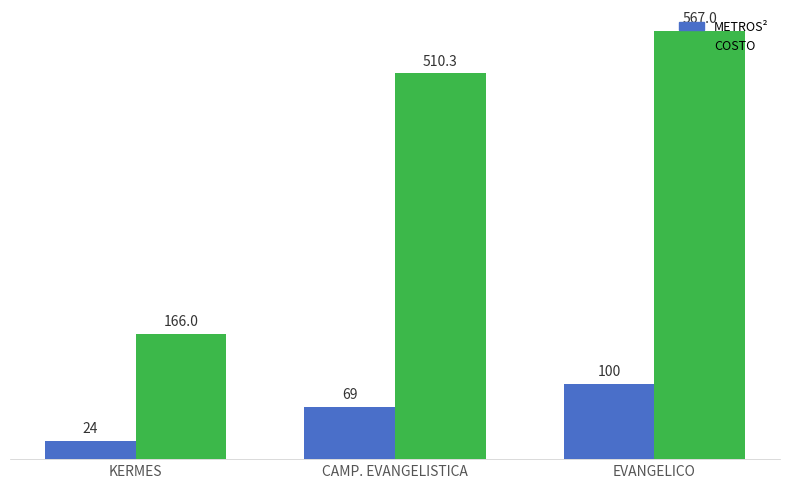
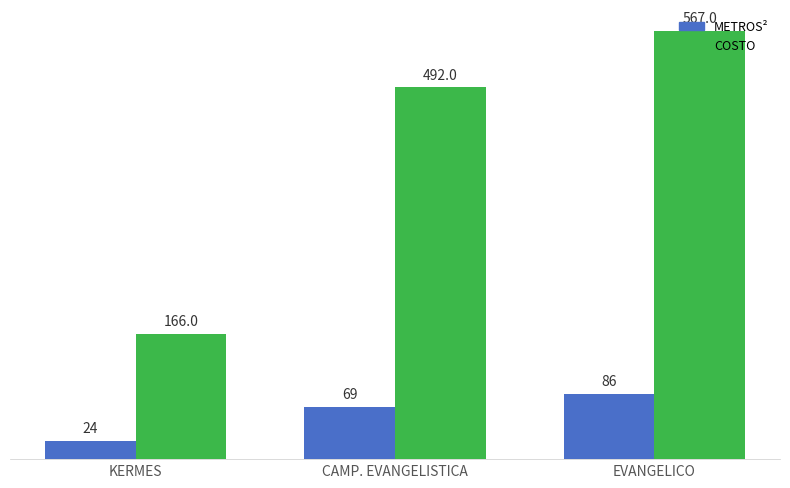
  {
    "METROS²": {
      "KERMES": 24,
      "CAMP. EVANGELISTICA": 69,
-     "EVANGELICO": 100
+     "EVANGELICO": 86
    },
    "COSTO": {
      "KERMES": 166.0,
-     "CAMP. EVANGELISTICA": 510.3,
+     "CAMP. EVANGELISTICA": 492.0,
      "EVANGELICO": 567.0
    }
  }
